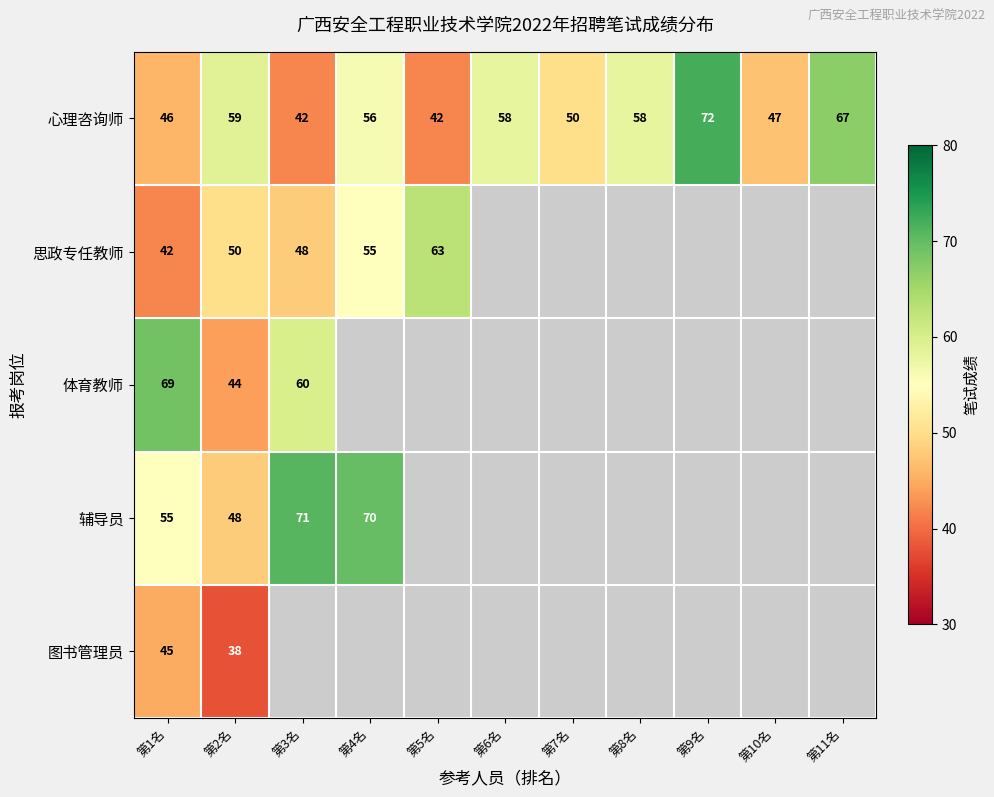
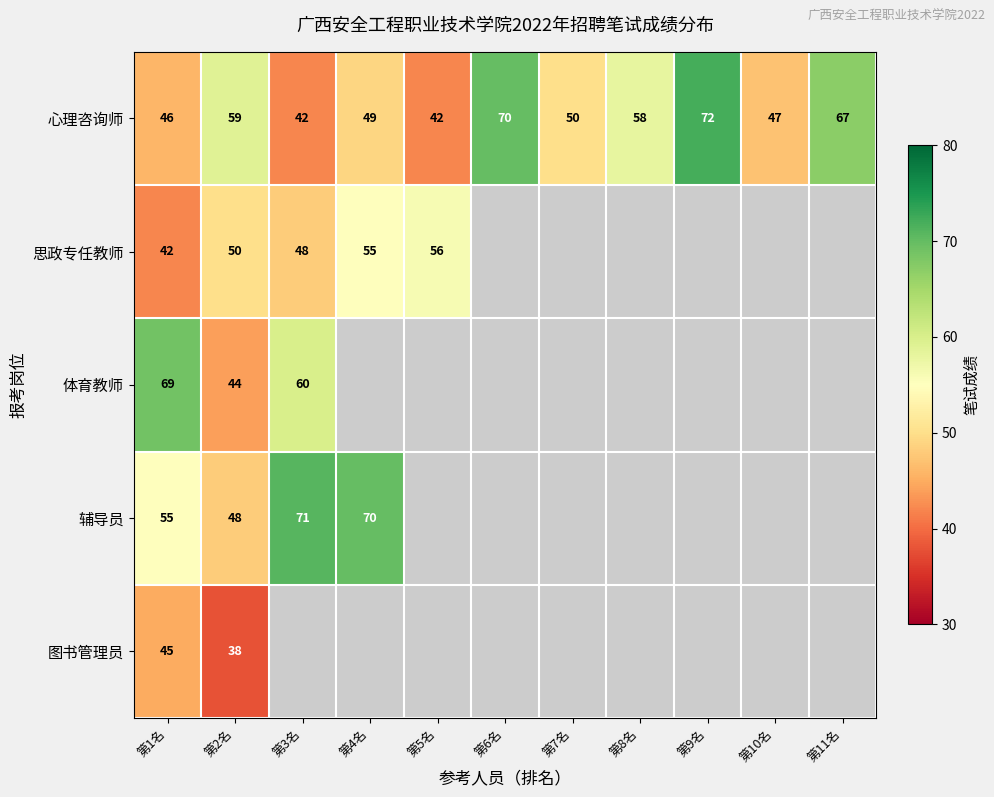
  {
    "心理咨询师": {
      "第1名": 46,
      "第2名": 59,
      "第3名": 42,
-     "第4名": 56,
+     "第4名": 49,
      "第5名": 42,
-     "第6名": 58,
+     "第6名": 70,
      "第7名": 50,
      "第8名": 58,
      "第9名": 72,
      "第10名": 47,
      "第11名": 67
    },
    "思政专任教师": {
      "第1名": 42,
      "第2名": 50,
      "第3名": 48,
      "第4名": 55,
-     "第5名": 63
+     "第5名": 56
    },
    "体育教师": {
      "第1名": 69,
      "第2名": 44,
      "第3名": 60
    },
    "辅导员": {
      "第1名": 55,
      "第2名": 48,
      "第3名": 71,
      "第4名": 70
    },
    "图书管理员": {
      "第1名": 45,
      "第2名": 38
    }
  }
